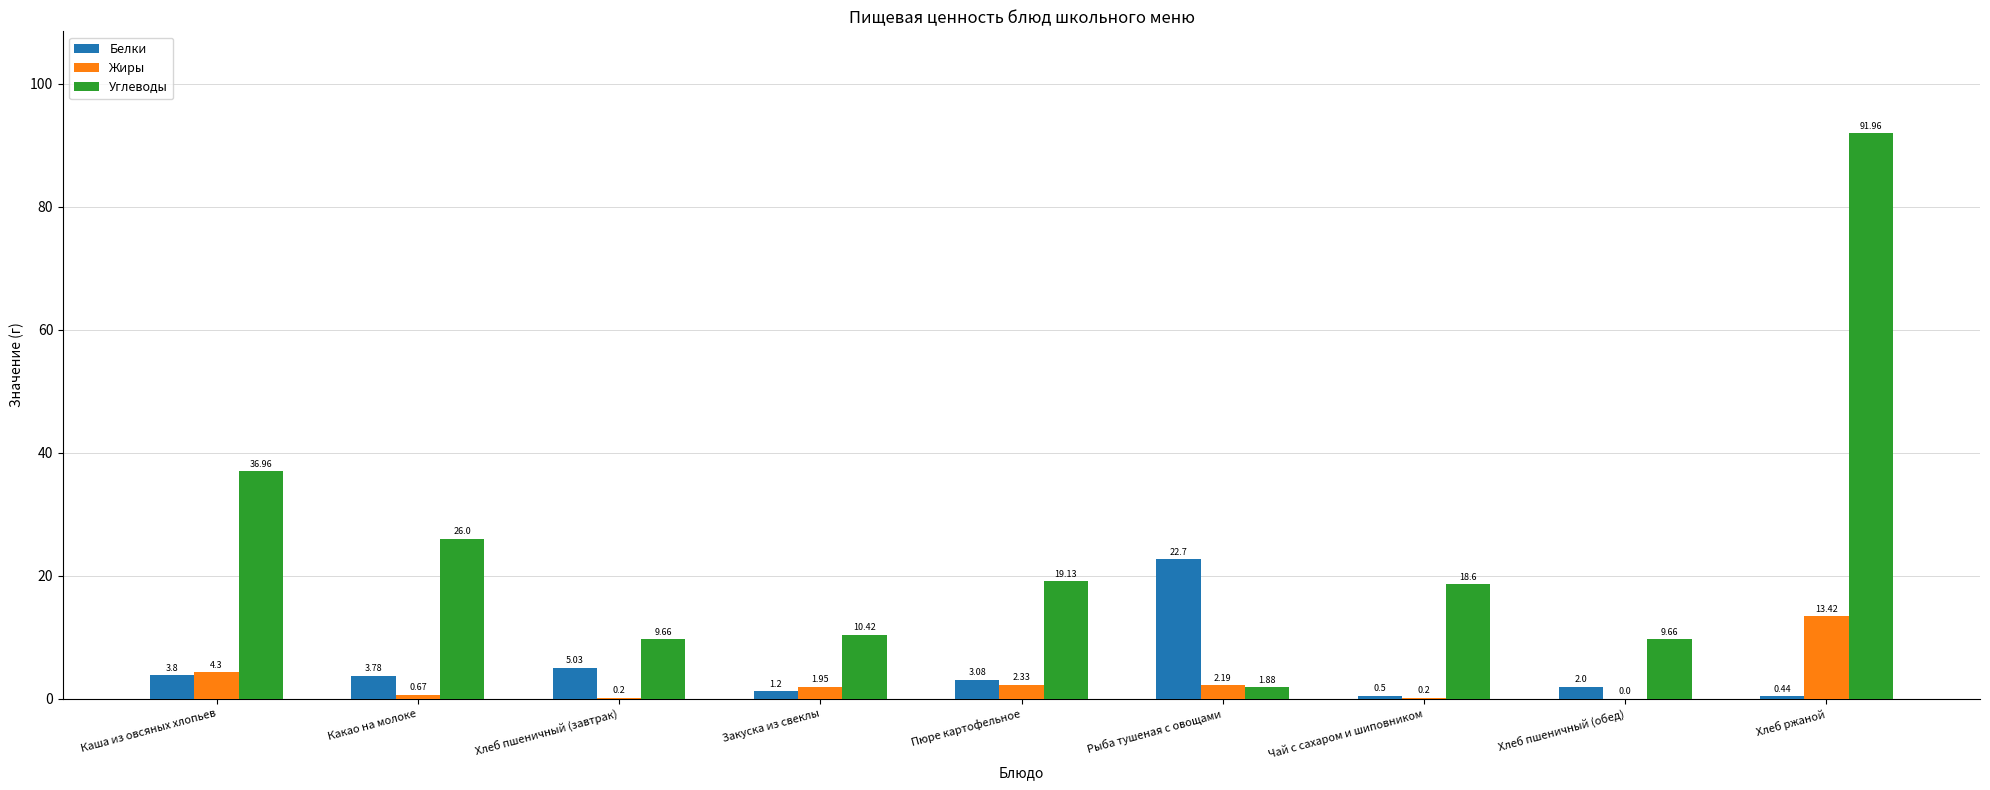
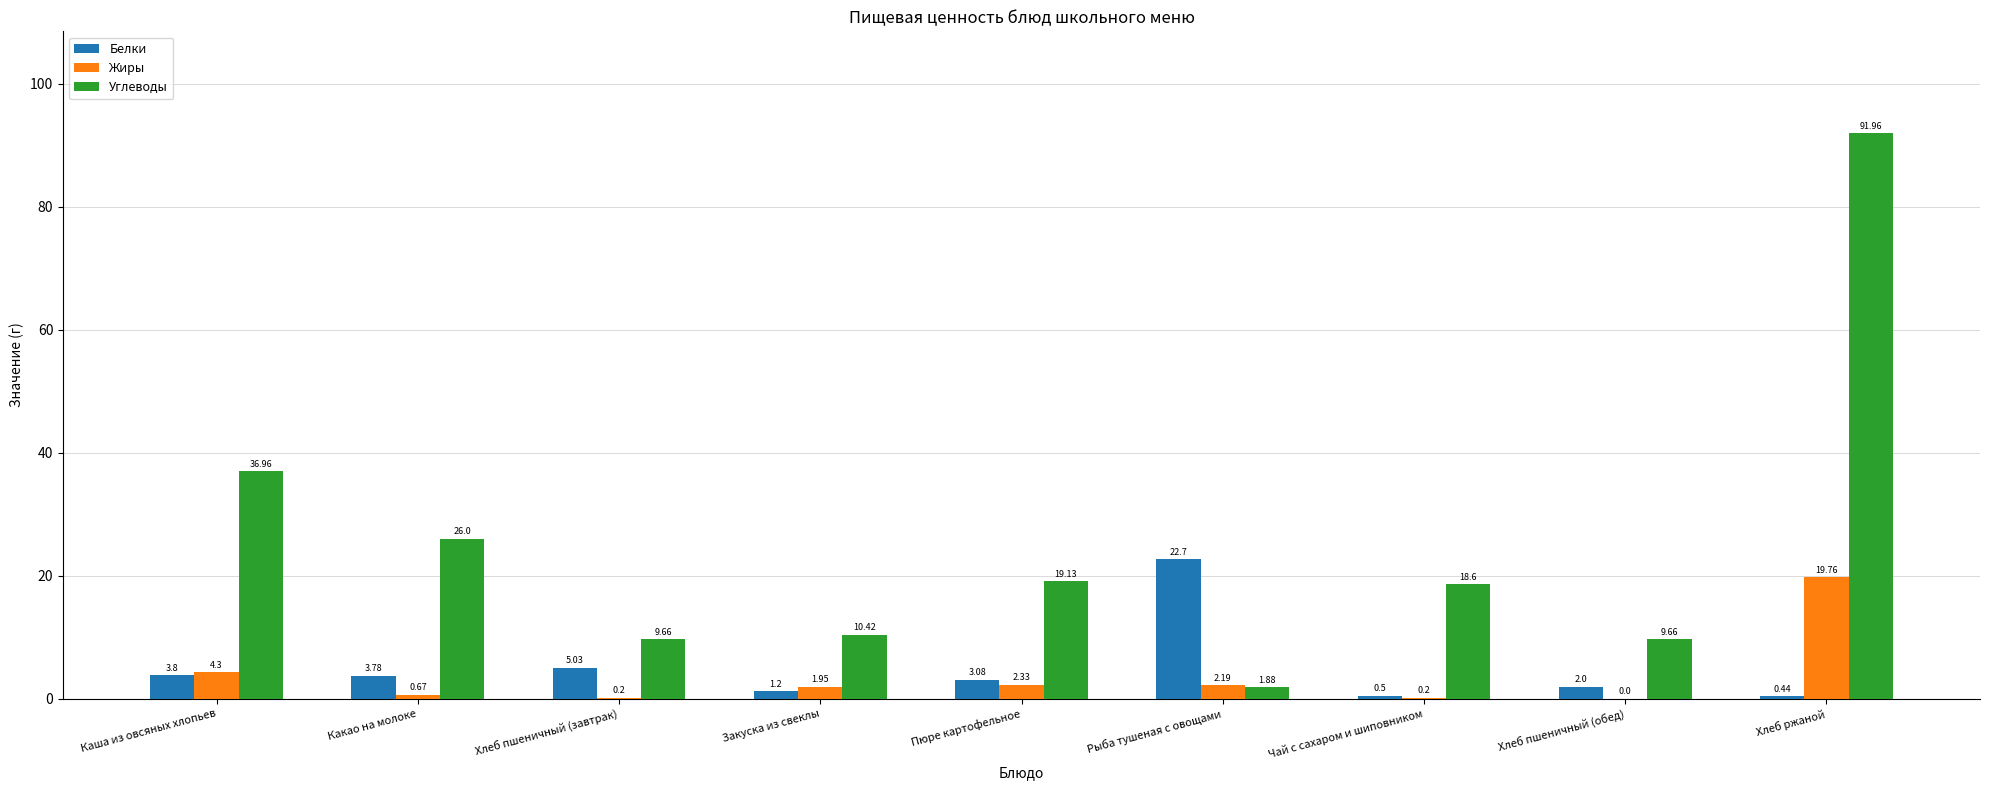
  {
    "Белки": {
      "Каша из овсяных хлопьев": 3.8,
      "Какао на молоке": 3.78,
      "Хлеб пшеничный (завтрак)": 5.03,
      "Закуска из свеклы": 1.2,
      "Пюре картофельное": 3.08,
      "Рыба тушеная с овощами": 22.7,
      "Чай с сахаром и шиповником": 0.5,
      "Хлеб пшеничный (обед)": 2.0,
      "Хлеб ржаной": 0.44
    },
    "Жиры": {
      "Каша из овсяных хлопьев": 4.3,
      "Какао на молоке": 0.67,
      "Хлеб пшеничный (завтрак)": 0.2,
      "Закуска из свеклы": 1.95,
      "Пюре картофельное": 2.33,
      "Рыба тушеная с овощами": 2.19,
      "Чай с сахаром и шиповником": 0.2,
      "Хлеб пшеничный (обед)": 0.0,
-     "Хлеб ржаной": 13.42
+     "Хлеб ржаной": 19.76
    },
    "Углеводы": {
      "Каша из овсяных хлопьев": 36.96,
      "Какао на молоке": 26.0,
      "Хлеб пшеничный (завтрак)": 9.66,
      "Закуска из свеклы": 10.42,
      "Пюре картофельное": 19.13,
      "Рыба тушеная с овощами": 1.88,
      "Чай с сахаром и шиповником": 18.6,
      "Хлеб пшеничный (обед)": 9.66,
      "Хлеб ржаной": 91.96
    }
  }
